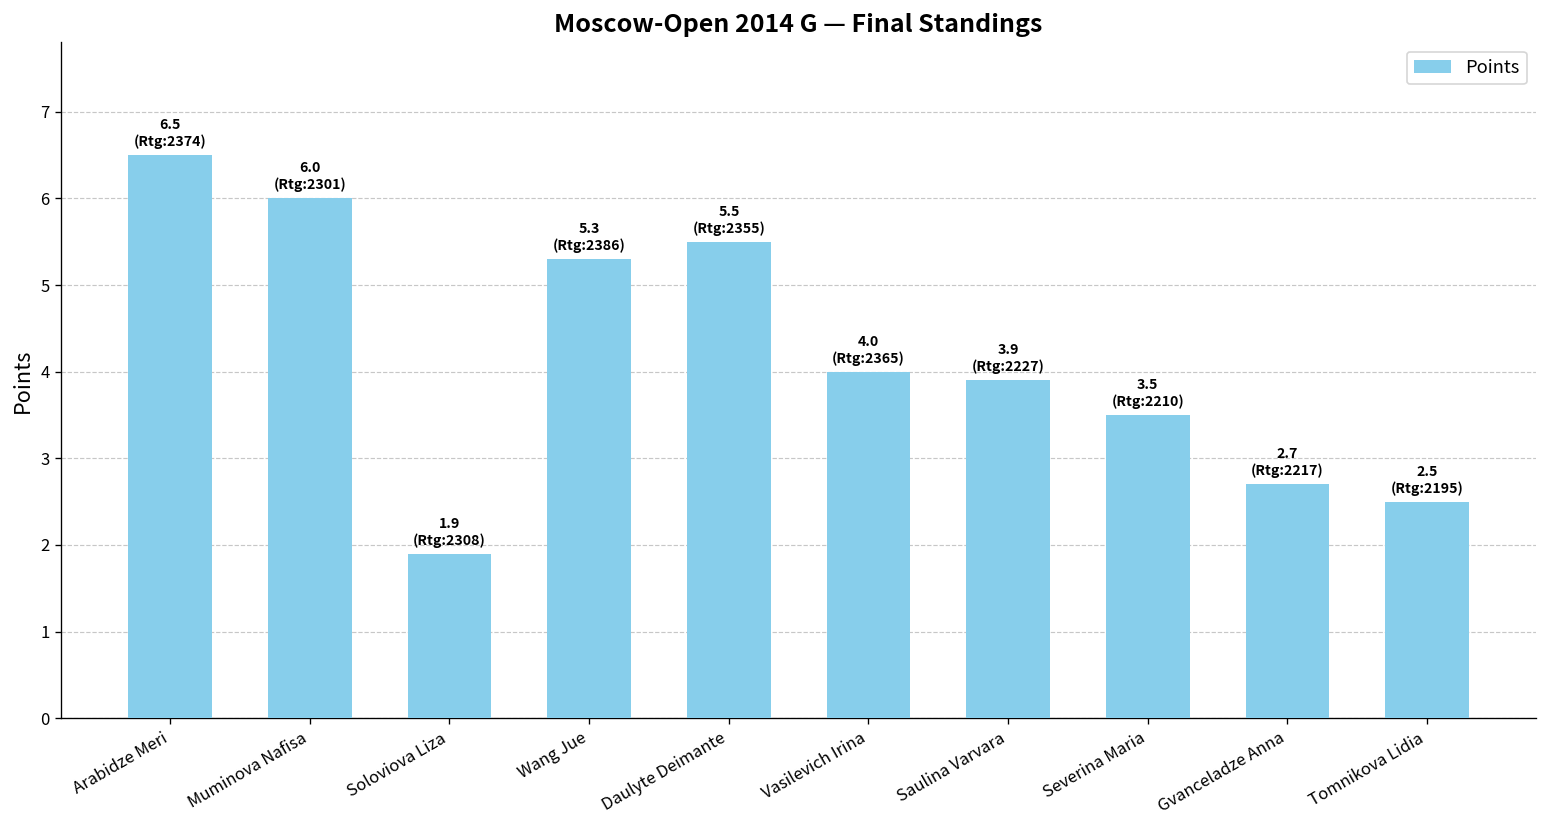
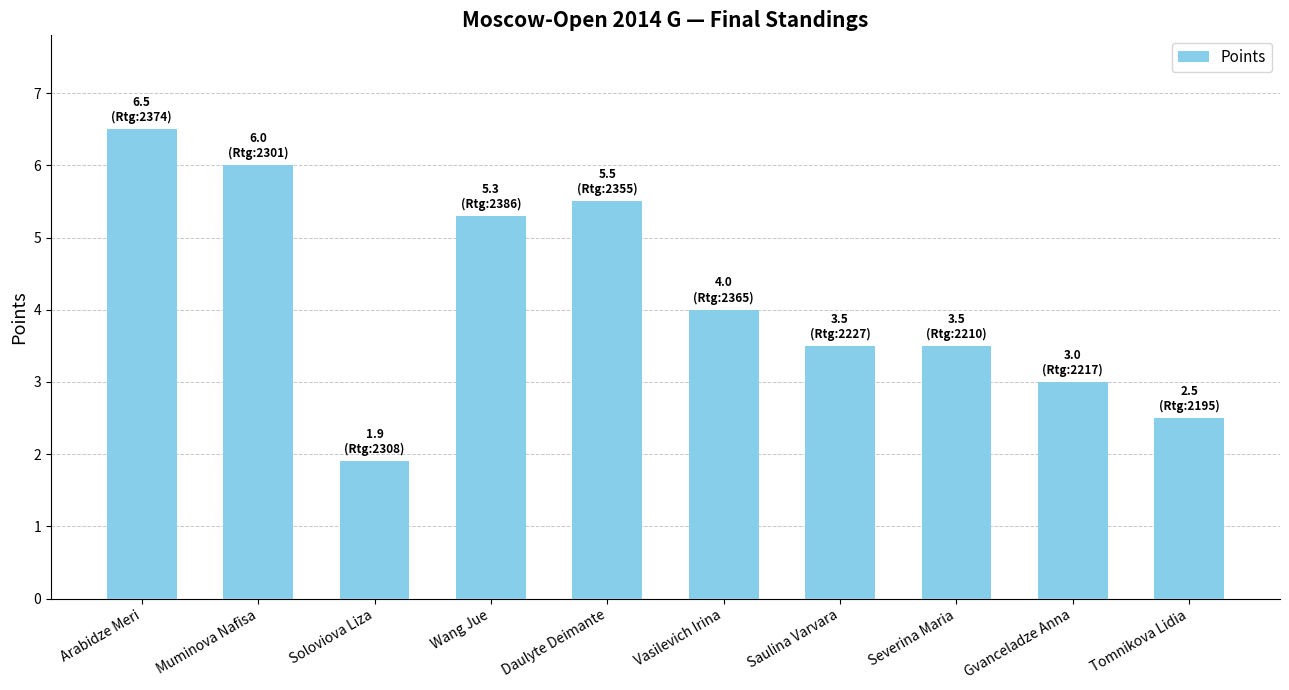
  {
    "Arabidze Meri": 6.5,
    "Muminova Nafisa": 6.0,
    "Soloviova Liza": 1.9,
    "Wang Jue": 5.3,
    "Daulyte Deimante": 5.5,
    "Vasilevich Irina": 4.0,
-   "Saulina Varvara": 3.9,
+   "Saulina Varvara": 3.5,
    "Severina Maria": 3.5,
-   "Gvanceladze Anna": 2.7,
+   "Gvanceladze Anna": 3.0,
    "Tomnikova Lidia": 2.5
  }
